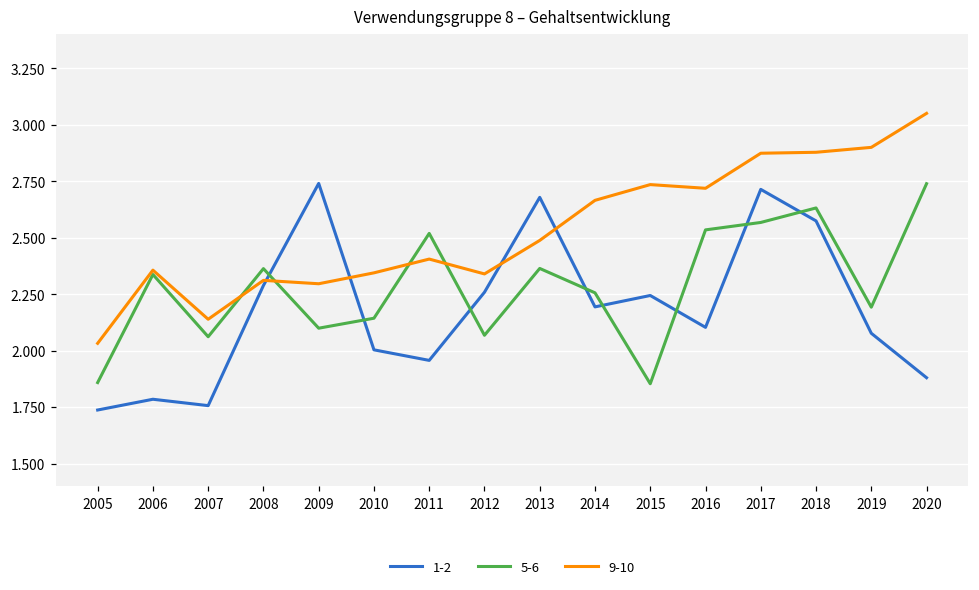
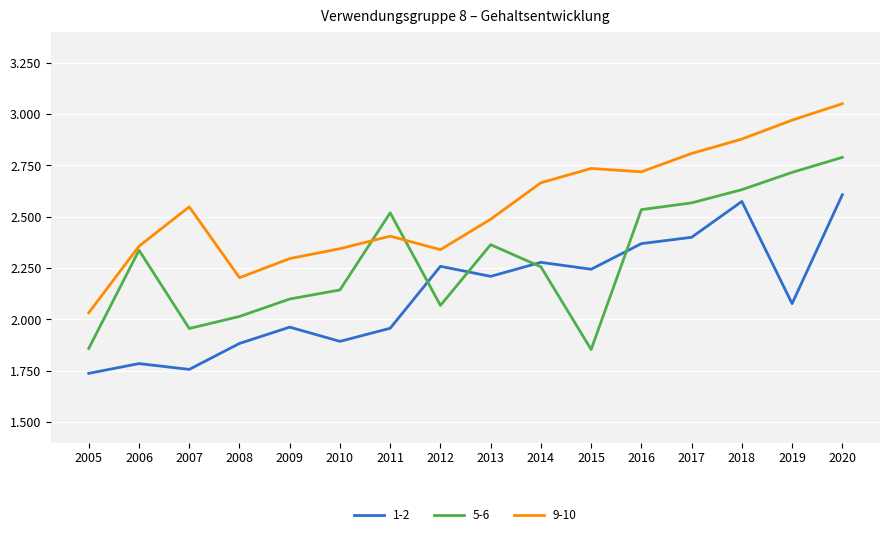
  {
    "1-2": {
      "2005": 1.74,
      "2006": 1.78,
      "2007": 1.76,
-     "2008": 2.29,
-     "2009": 2.74,
-     "2010": 2.00,
+     "2008": 1.88,
+     "2009": 1.96,
+     "2010": 1.89,
      "2011": 1.96,
      "2012": 2.26,
-     "2013": 2.68,
-     "2014": 2.19,
+     "2013": 2.21,
+     "2014": 2.28,
      "2015": 2.24,
-     "2016": 2.10,
-     "2017": 2.71,
+     "2016": 2.37,
+     "2017": 2.40,
      "2018": 2.57,
      "2019": 2.08,
-     "2020": 1.88
+     "2020": 2.61
    },
    "5-6": {
      "2005": 1.86,
      "2006": 2.34,
-     "2007": 2.06,
-     "2008": 2.36,
+     "2007": 1.96,
+     "2008": 2.01,
      "2009": 2.10,
      "2010": 2.14,
      "2011": 2.52,
      "2012": 2.07,
      "2013": 2.36,
      "2014": 2.26,
      "2015": 1.85,
      "2016": 2.53,
      "2017": 2.57,
      "2018": 2.63,
-     "2019": 2.19,
-     "2020": 2.74
+     "2019": 2.72,
+     "2020": 2.79
    },
    "9-10": {
      "2005": 2.03,
      "2006": 2.36,
-     "2007": 2.14,
-     "2008": 2.31,
+     "2007": 2.55,
+     "2008": 2.20,
      "2009": 2.30,
      "2010": 2.34,
      "2011": 2.41,
      "2012": 2.34,
      "2013": 2.49,
      "2014": 2.67,
      "2015": 2.74,
      "2016": 2.72,
-     "2017": 2.87,
+     "2017": 2.81,
      "2018": 2.88,
-     "2019": 2.90,
+     "2019": 2.97,
      "2020": 3.05
    }
  }
